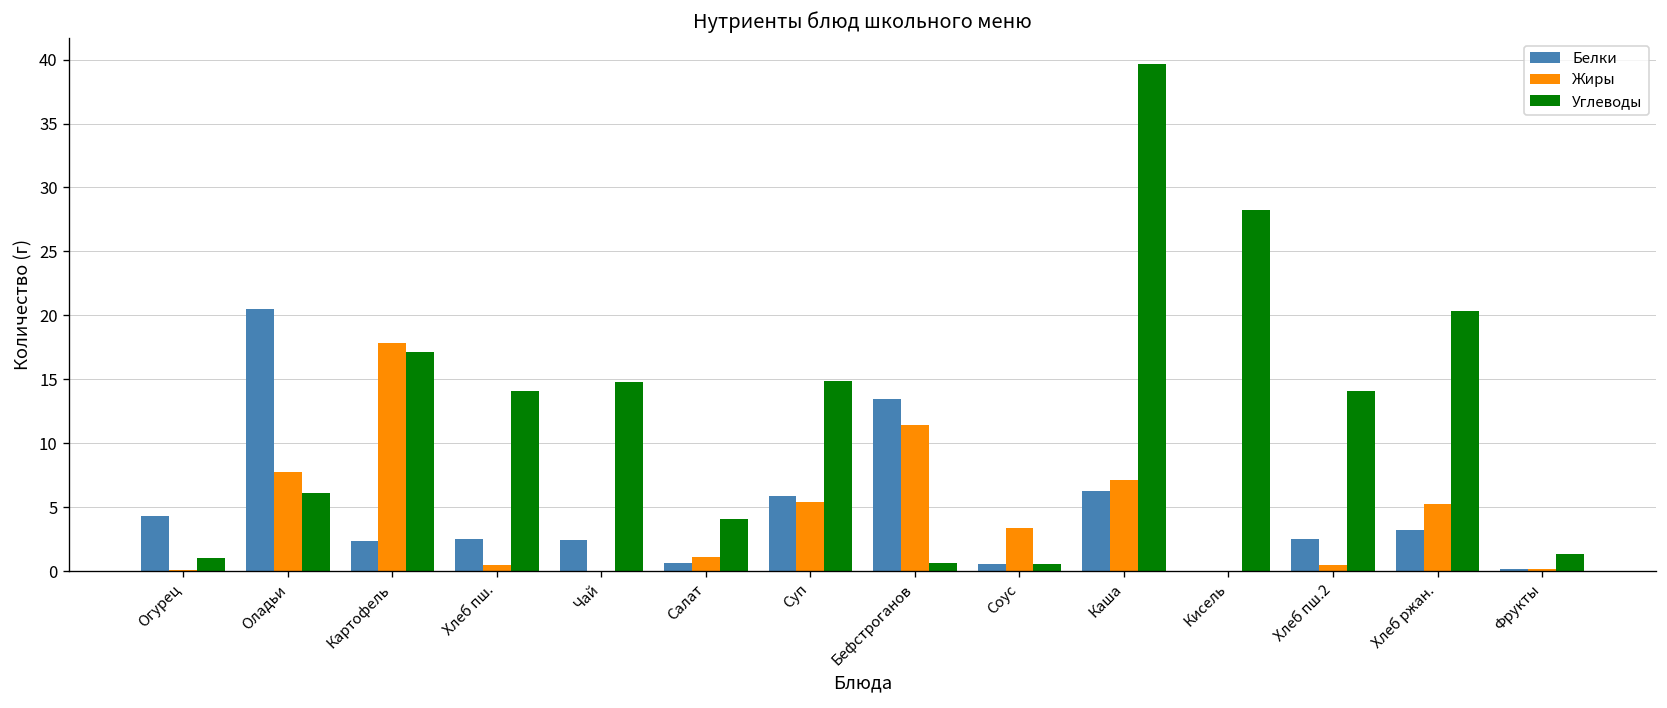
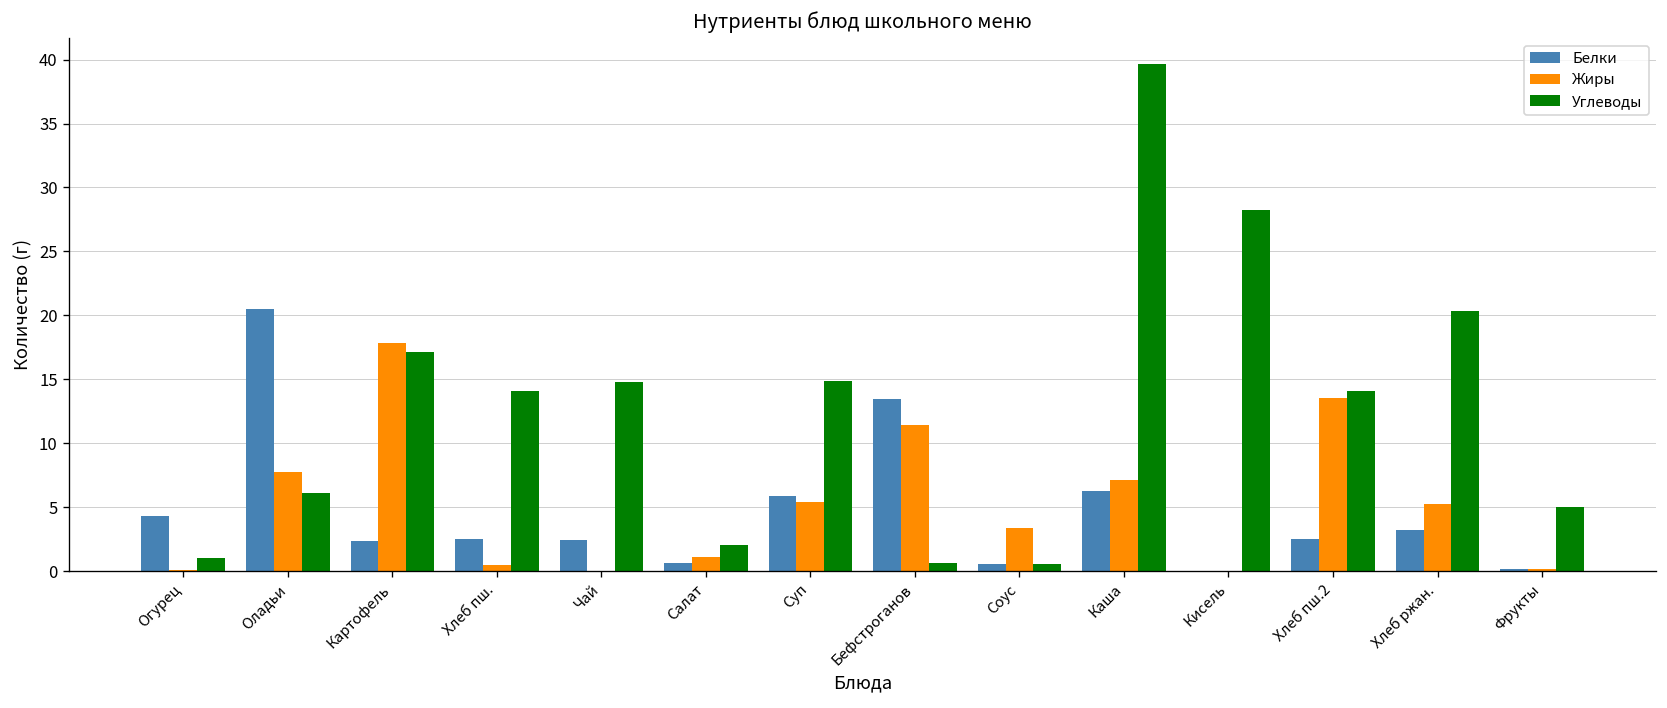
  {
    "Белки": {
      "Огурец": 4.3,
      "Оладьи": 20.5,
      "Картофель": 2.4,
      "Хлеб пш.": 2.5,
      "Чай": 2.4,
      "Салат": 0.6,
      "Суп": 5.9,
      "Бефстроганов": 13.4,
      "Соус": 0.6,
      "Каша": 6.3,
      "Кисель": 0.0,
      "Хлеб пш.2": 2.5,
      "Хлеб ржан.": 3.2
    },
    "Жиры": {
      "Оладьи": 7.7,
      "Картофель": 17.9,
      "Хлеб пш.": 0.4,
      "Салат": 1.1,
      "Суп": 5.4,
      "Бефстроганов": 11.5,
      "Соус": 3.4,
      "Каша": 7.1,
      "Кисель": 0.0,
-     "Хлеб пш.2": 0.4,
+     "Хлеб пш.2": 13.5,
      "Хлеб ржан.": 5.2
    },
    "Углеводы": {
      "Огурец": 1.0,
      "Оладьи": 6.1,
      "Картофель": 17.1,
      "Хлеб пш.": 14.1,
      "Чай": 14.8,
-     "Салат": 4.1,
+     "Салат": 2.0,
      "Суп": 14.9,
      "Бефстроганов": 0.6,
      "Соус": 0.6,
      "Каша": 39.7,
      "Кисель": 28.2,
      "Хлеб пш.2": 14.1,
      "Хлеб ржан.": 20.4,
-     "Фрукты": 1.3
+     "Фрукты": 5.0
    }
  }
